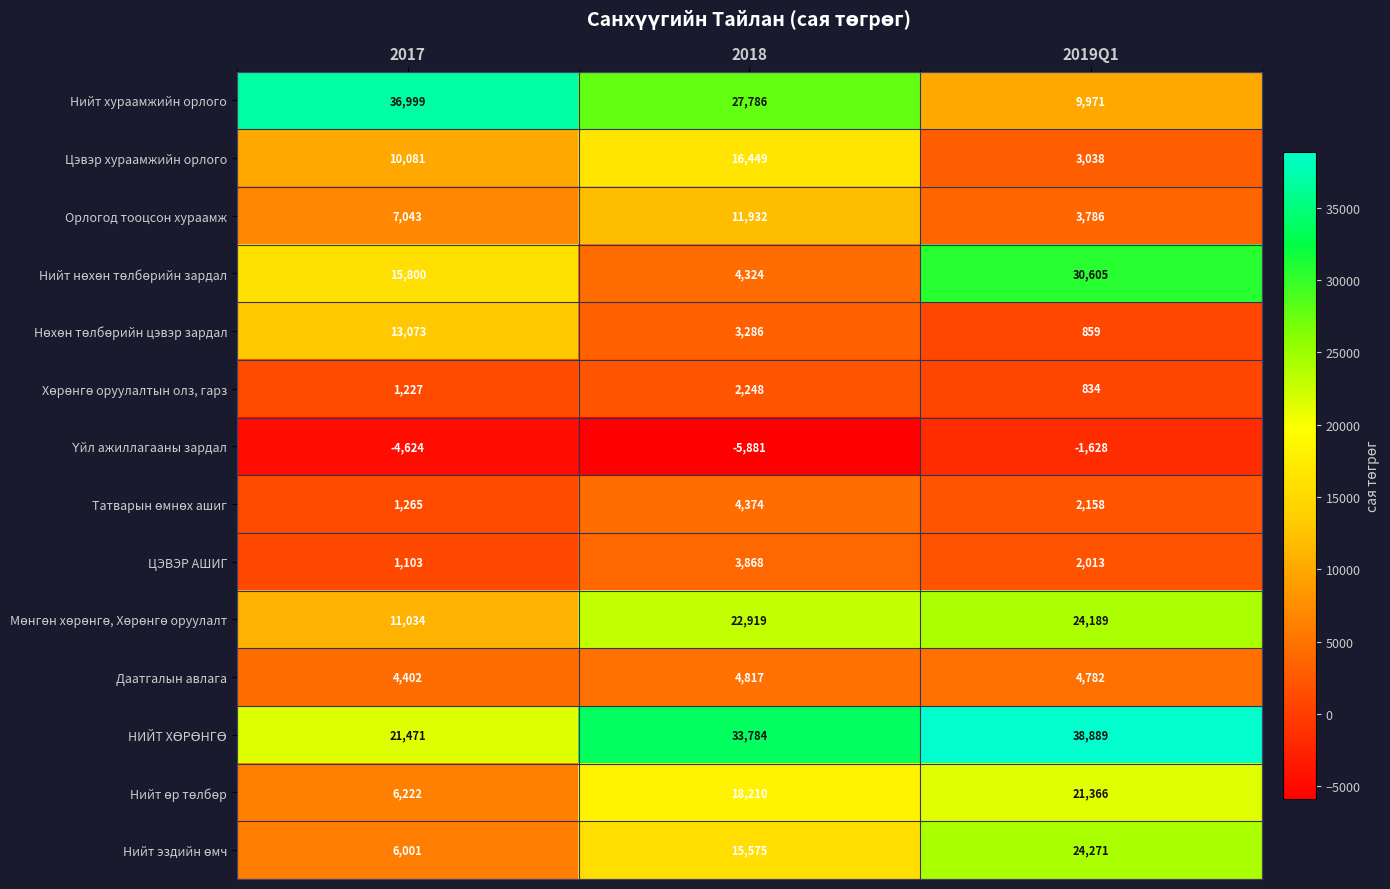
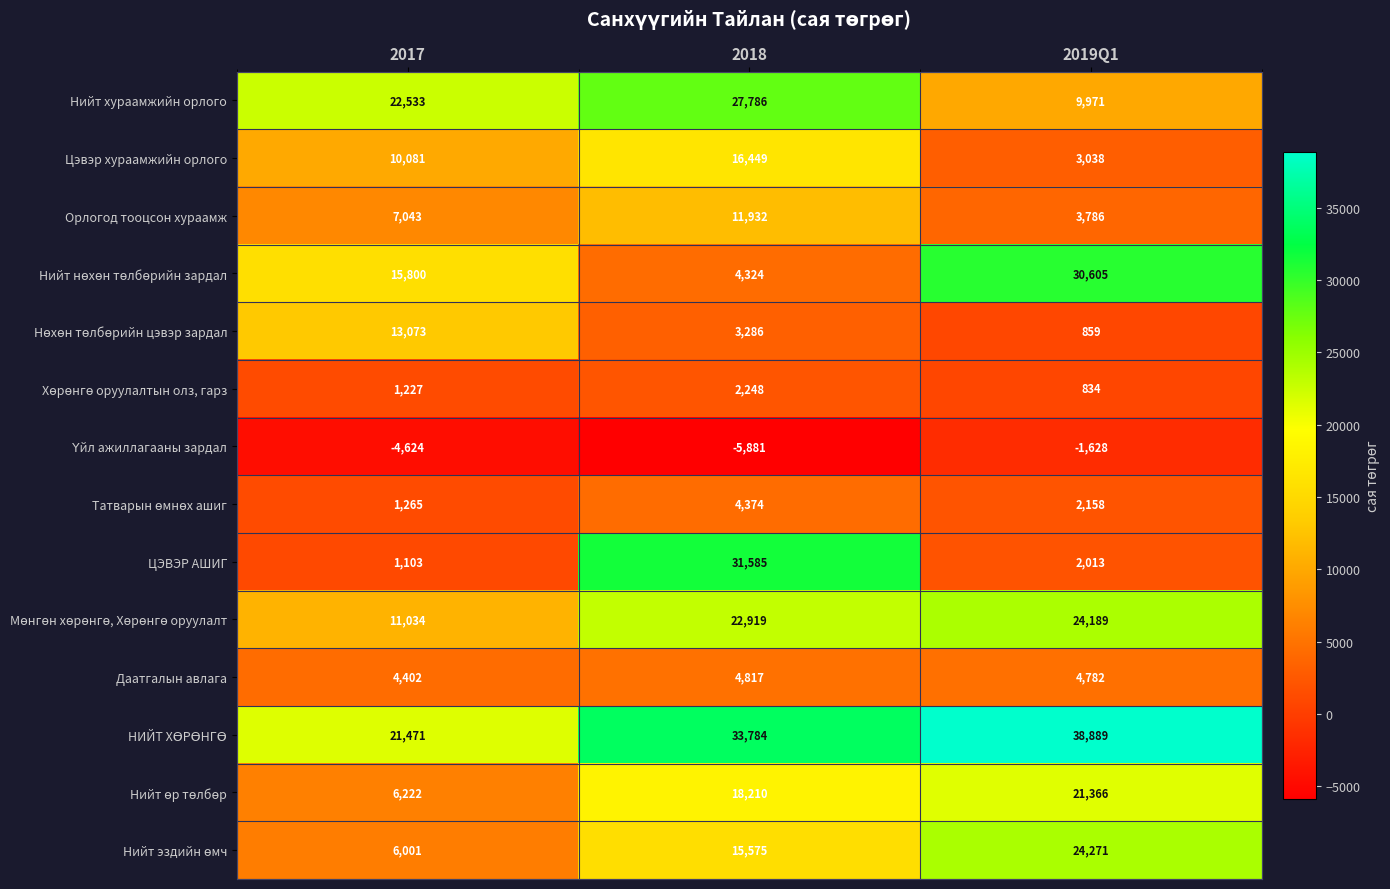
  {
    "Нийт хураамжийн орлого": {
-     "2017": "36,999",
+     "2017": "22,533",
      "2018": "27,786",
      "2019Q1": "9,971"
    },
    "Цэвэр хураамжийн орлого": {
      "2017": "10,081",
      "2018": "16,449",
      "2019Q1": "3,038"
    },
    "Орлогод тооцсон хураамж": {
      "2017": "7,043",
      "2018": "11,932",
      "2019Q1": "3,786"
    },
    "Нийт нөхөн төлбөрийн зардал": {
      "2017": "15,800",
      "2018": "4,324",
      "2019Q1": "30,605"
    },
    "Нөхөн төлбөрийн цэвэр зардал": {
      "2017": "13,073",
      "2018": "3,286",
      "2019Q1": "859"
    },
    "Хөрөнгө оруулалтын олз, гарз": {
      "2017": "1,227",
      "2018": "2,248",
      "2019Q1": "834"
    },
    "Үйл ажиллагааны зардал": {
      "2017": "-4,624",
      "2018": "-5,881",
      "2019Q1": "-1,628"
    },
    "Татварын өмнөх ашиг": {
      "2017": "1,265",
      "2018": "4,374",
      "2019Q1": "2,158"
    },
    "ЦЭВЭР АШИГ": {
      "2017": "1,103",
-     "2018": "3,868",
+     "2018": "31,585",
      "2019Q1": "2,013"
    },
    "Мөнгөн хөрөнгө, Хөрөнгө оруулалт": {
      "2017": "11,034",
      "2018": "22,919",
      "2019Q1": "24,189"
    },
    "Даатгалын авлага": {
      "2017": "4,402",
      "2018": "4,817",
      "2019Q1": "4,782"
    },
    "НИЙТ ХӨРӨНГӨ": {
      "2017": "21,471",
      "2018": "33,784",
      "2019Q1": "38,889"
    },
    "Нийт өр төлбөр": {
      "2017": "6,222",
      "2018": "18,210",
      "2019Q1": "21,366"
    },
    "Нийт эздийн өмч": {
      "2017": "6,001",
      "2018": "15,575",
      "2019Q1": "24,271"
    }
  }
